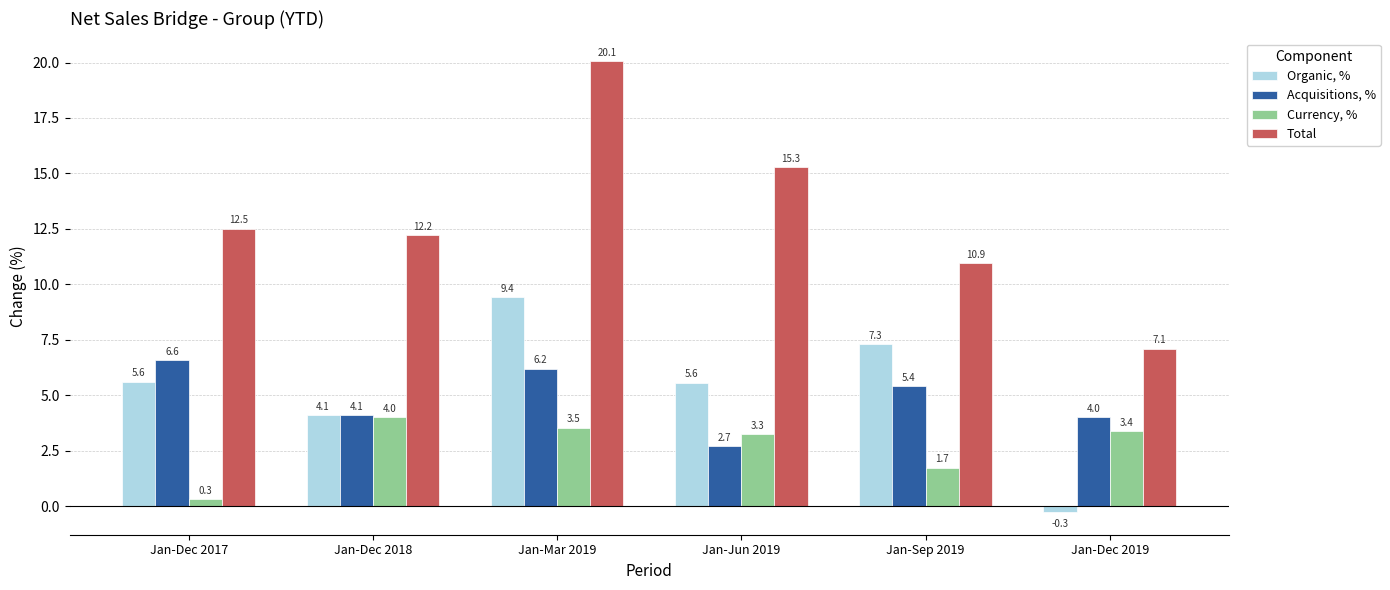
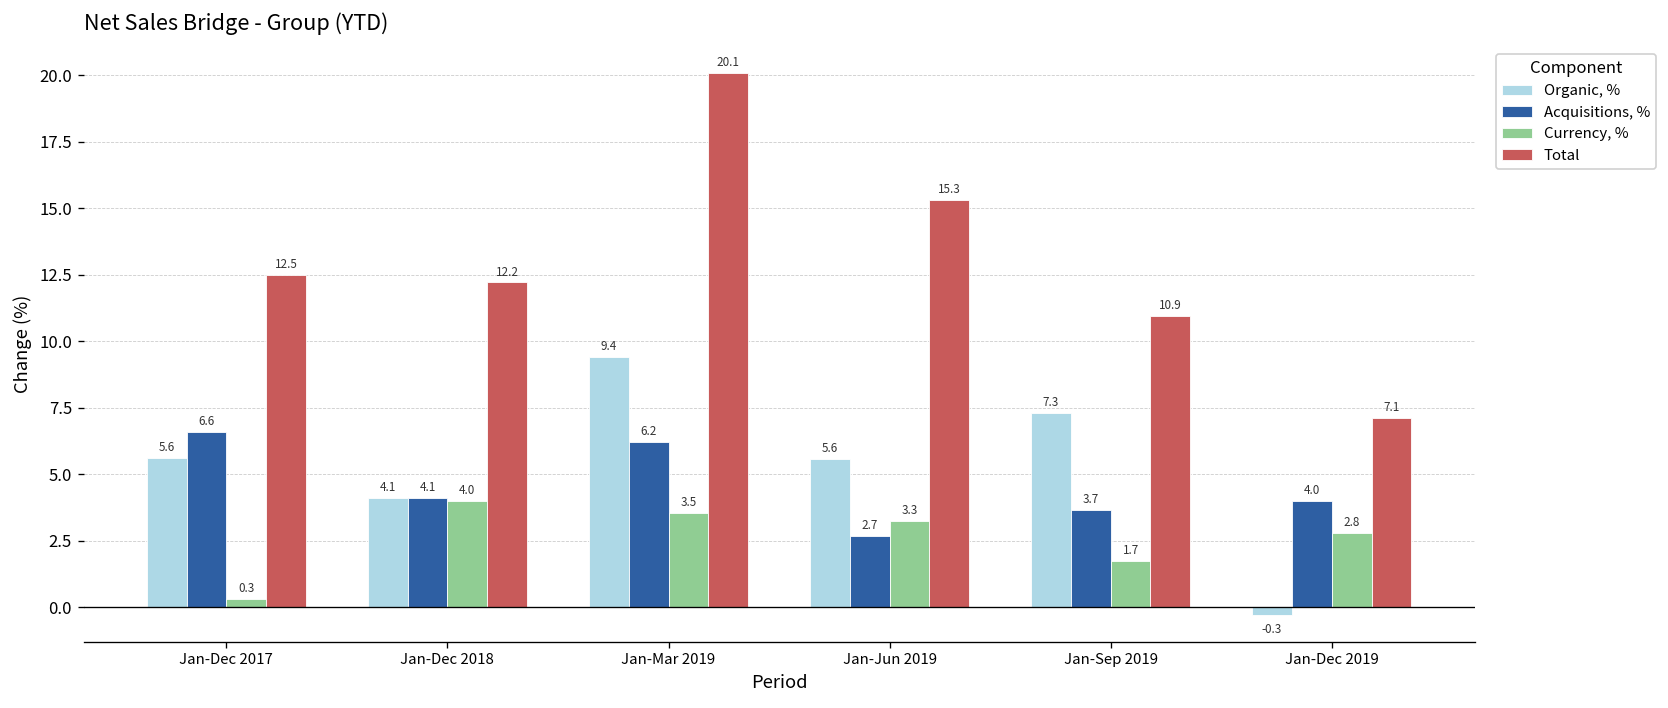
  {
    "Organic, %": {
      "Jan-Dec 2017": 5.6,
      "Jan-Dec 2018": 4.1,
      "Jan-Mar 2019": 9.4,
      "Jan-Jun 2019": 5.6,
      "Jan-Sep 2019": 7.3,
      "Jan-Dec 2019": -0.3
    },
    "Acquisitions, %": {
      "Jan-Dec 2017": 6.6,
      "Jan-Dec 2018": 4.1,
      "Jan-Mar 2019": 6.2,
      "Jan-Jun 2019": 2.7,
-     "Jan-Sep 2019": 5.4,
+     "Jan-Sep 2019": 3.7,
      "Jan-Dec 2019": 4.0
    },
    "Currency, %": {
      "Jan-Dec 2017": 0.3,
      "Jan-Dec 2018": 4.0,
      "Jan-Mar 2019": 3.5,
      "Jan-Jun 2019": 3.3,
      "Jan-Sep 2019": 1.7,
-     "Jan-Dec 2019": 3.4
+     "Jan-Dec 2019": 2.8
    },
    "Total": {
      "Jan-Dec 2017": 12.5,
      "Jan-Dec 2018": 12.2,
      "Jan-Mar 2019": 20.1,
      "Jan-Jun 2019": 15.3,
      "Jan-Sep 2019": 10.9,
      "Jan-Dec 2019": 7.1
    }
  }
